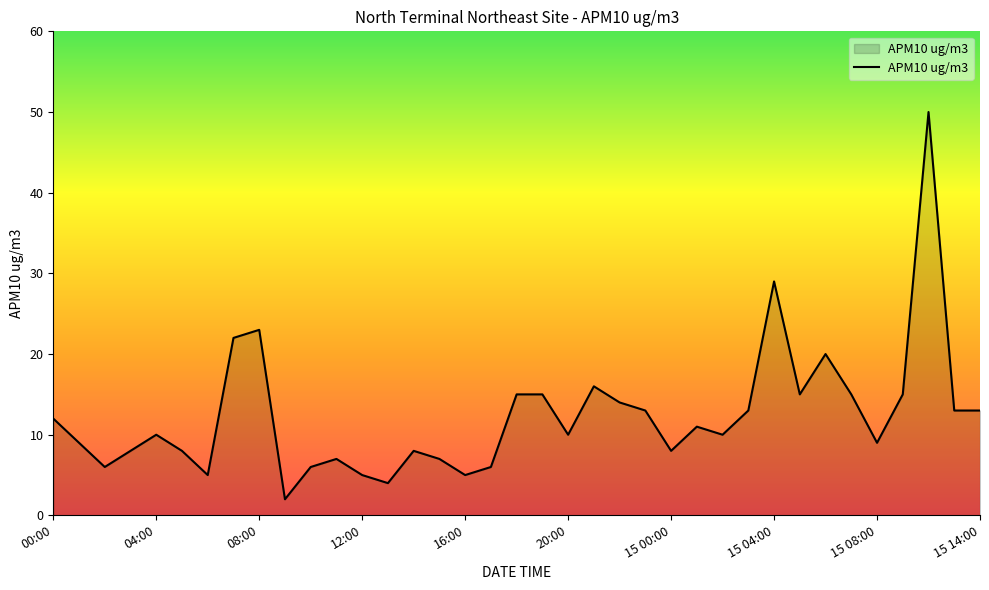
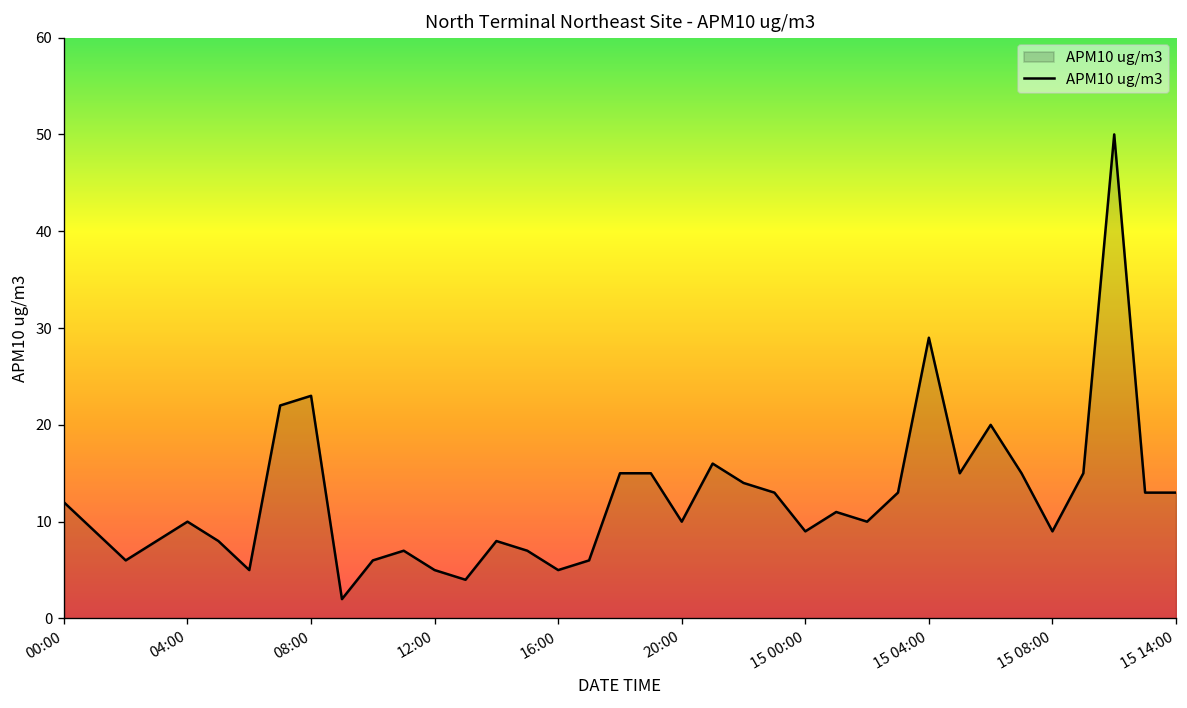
  {
    "00:00": 12,
    "04:00": 10,
    "08:00": 23,
    "12:00": 5,
    "16:00": 5,
    "20:00": 10,
-   "15 00:00": 8,
+   "15 00:00": 9,
    "15 04:00": 29,
    "15 08:00": 9,
    "15 14:00": 13
  }
